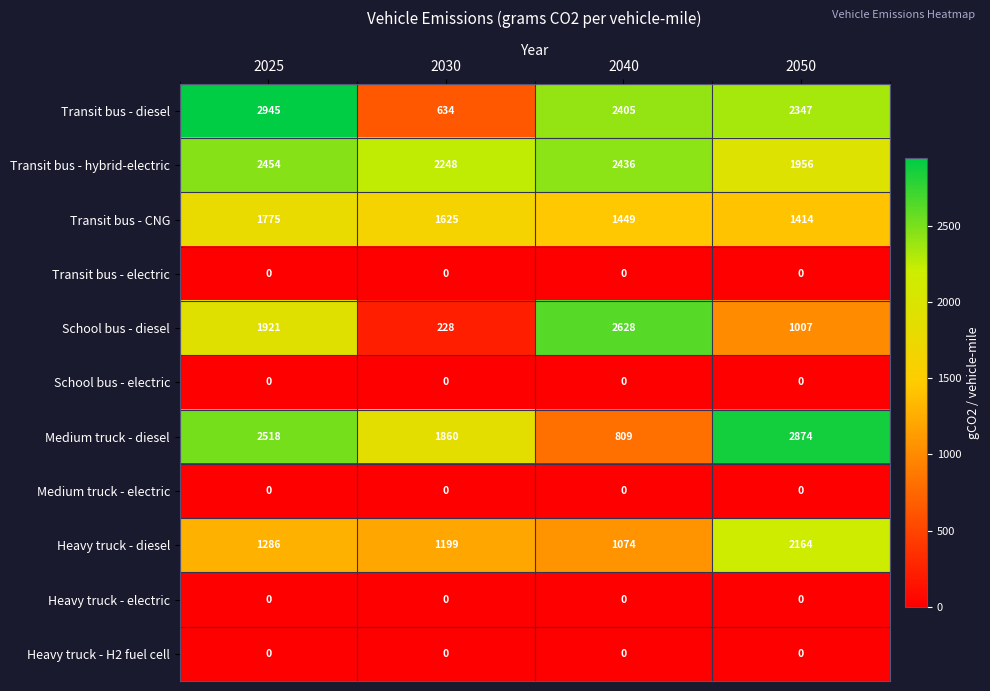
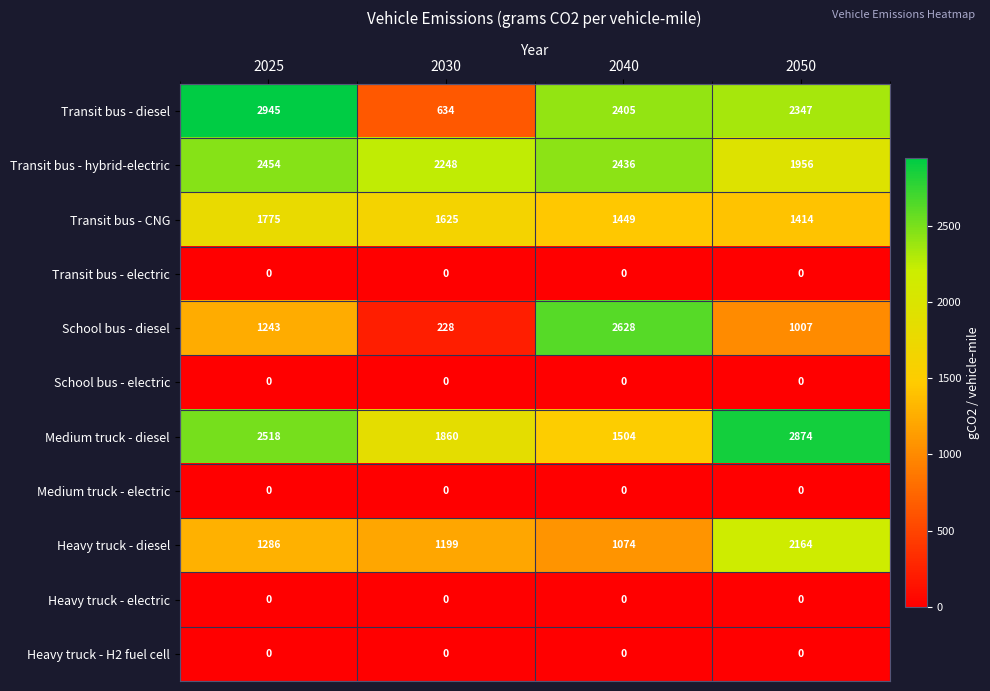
  {
    "Transit bus - diesel": {
      "2025": 2945,
      "2030": 634,
      "2040": 2405,
      "2050": 2347
    },
    "Transit bus - hybrid-electric": {
      "2025": 2454,
      "2030": 2248,
      "2040": 2436,
      "2050": 1956
    },
    "Transit bus - CNG": {
      "2025": 1775,
      "2030": 1625,
      "2040": 1449,
      "2050": 1414
    },
    "Transit bus - electric": {
      "2025": 0,
      "2030": 0,
      "2040": 0,
      "2050": 0
    },
    "School bus - diesel": {
-     "2025": 1921,
+     "2025": 1243,
      "2030": 228,
      "2040": 2628,
      "2050": 1007
    },
    "School bus - electric": {
      "2025": 0,
      "2030": 0,
      "2040": 0,
      "2050": 0
    },
    "Medium truck - diesel": {
      "2025": 2518,
      "2030": 1860,
-     "2040": 809,
+     "2040": 1504,
      "2050": 2874
    },
    "Medium truck - electric": {
      "2025": 0,
      "2030": 0,
      "2040": 0,
      "2050": 0
    },
    "Heavy truck - diesel": {
      "2025": 1286,
      "2030": 1199,
      "2040": 1074,
      "2050": 2164
    },
    "Heavy truck - electric": {
      "2025": 0,
      "2030": 0,
      "2040": 0,
      "2050": 0
    },
    "Heavy truck - H2 fuel cell": {
      "2025": 0,
      "2030": 0,
      "2040": 0,
      "2050": 0
    }
  }
